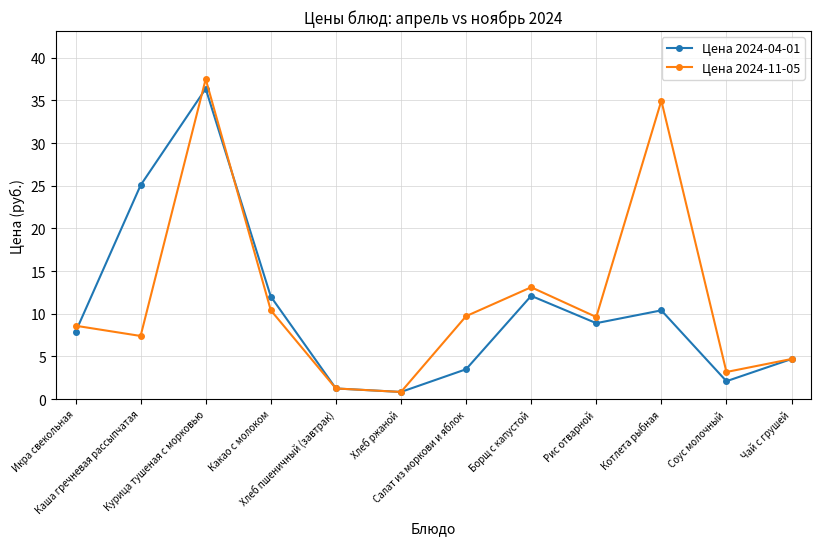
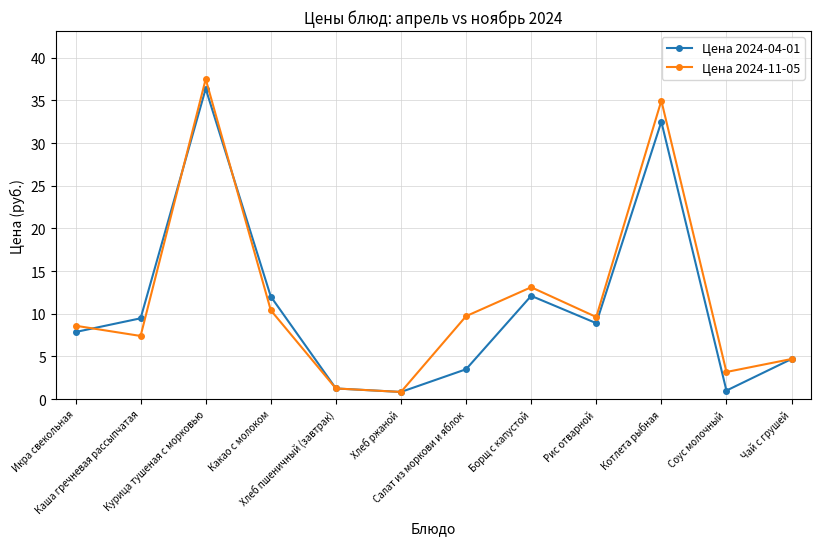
  {
    "Цена 2024-04-01": {
      "Икра свекольная": 8,
-     "Каша гречневая рассыпчатая": 25,
+     "Каша гречневая рассыпчатая": 9,
      "Курица тушеная с морковью": 36,
      "Какао с молоком": 12,
      "Салат из моркови и яблок": 4,
      "Борщ с капустой": 12,
      "Рис отварной": 9,
-     "Котлета рыбная": 10,
-     "Соус молочный": 2
+     "Котлета рыбная": 33,
+     "Соус молочный": 1
    },
    "Цена 2024-11-05": {
      "Икра свекольная": 9,
      "Каша гречневая рассыпчатая": 7,
      "Курица тушеная с морковью": 38,
      "Какао с молоком": 10,
      "Салат из моркови и яблок": 10,
      "Борщ с капустой": 13,
      "Рис отварной": 10,
      "Котлета рыбная": 35,
      "Соус молочный": 3
    }
  }
